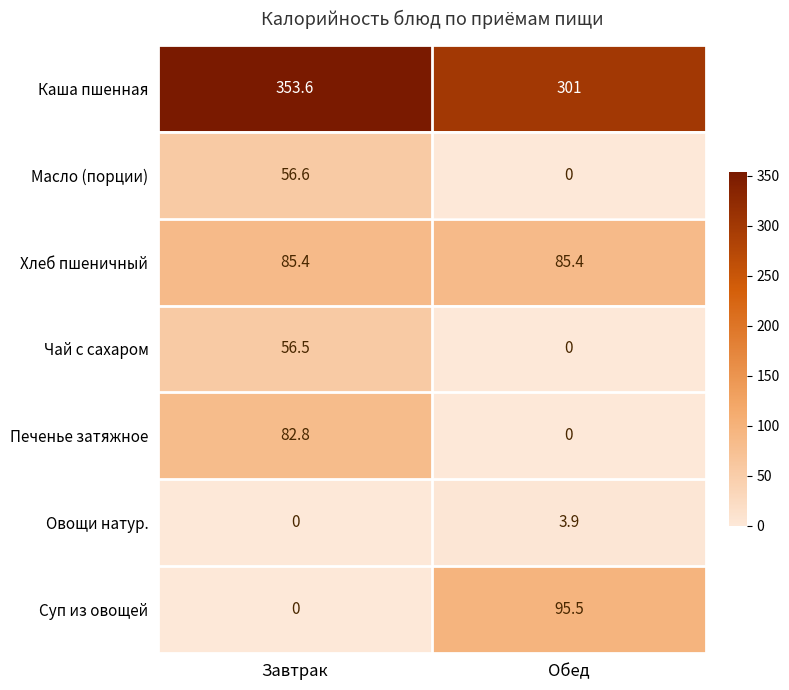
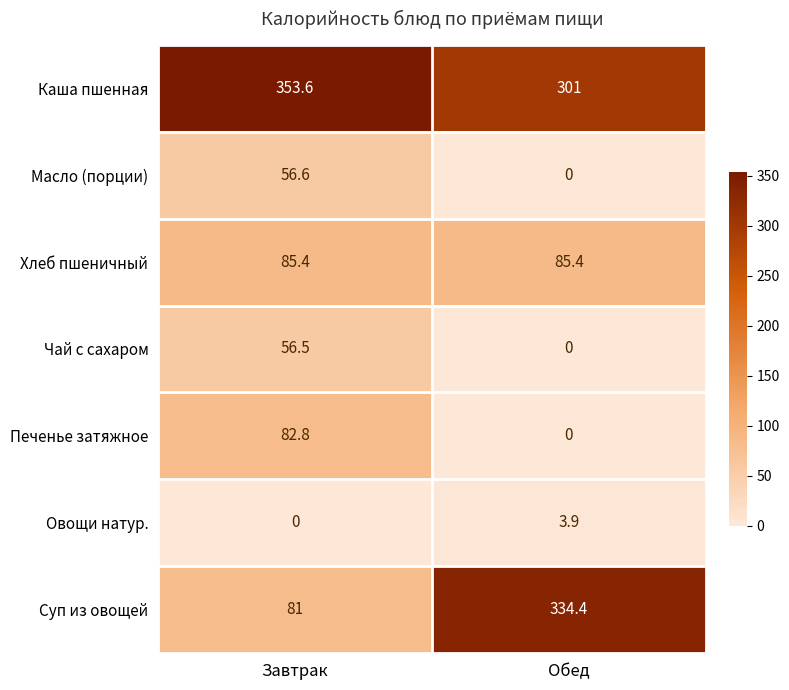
  {
    "Каша пшенная": {
      "Завтрак": 353.6,
      "Обед": 301
    },
    "Масло (порции)": {
      "Завтрак": 56.6,
      "Обед": 0
    },
    "Хлеб пшеничный": {
      "Завтрак": 85.4,
      "Обед": 85.4
    },
    "Чай с сахаром": {
      "Завтрак": 56.5,
      "Обед": 0
    },
    "Печенье затяжное": {
      "Завтрак": 82.8,
      "Обед": 0
    },
    "Овощи натур.": {
      "Завтрак": 0,
      "Обед": 3.9
    },
    "Суп из овощей": {
-     "Завтрак": 0,
-     "Обед": 95.5
+     "Завтрак": 81,
+     "Обед": 334.4
    }
  }
